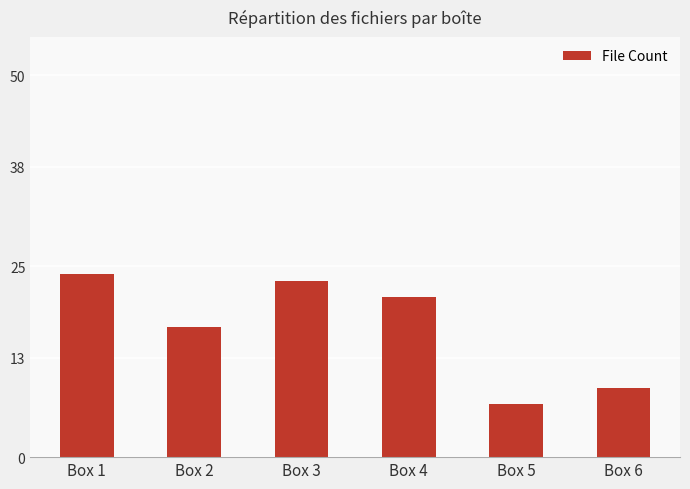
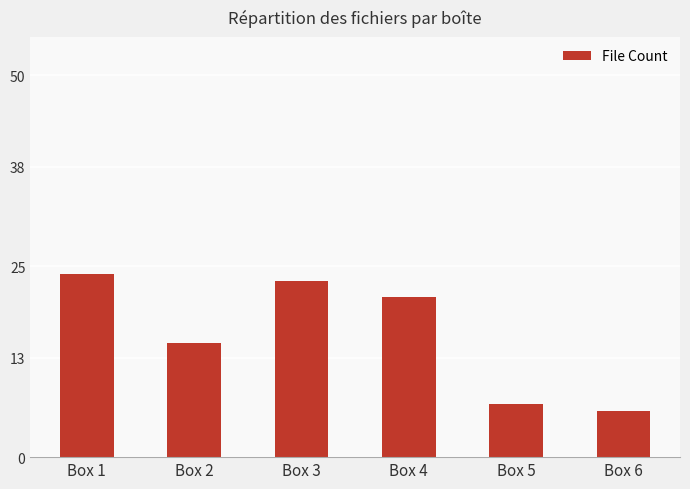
  {
    "Box 1": 24,
-   "Box 2": 17,
+   "Box 2": 15,
    "Box 3": 23,
    "Box 4": 21,
    "Box 5": 7,
-   "Box 6": 9
+   "Box 6": 6
  }
